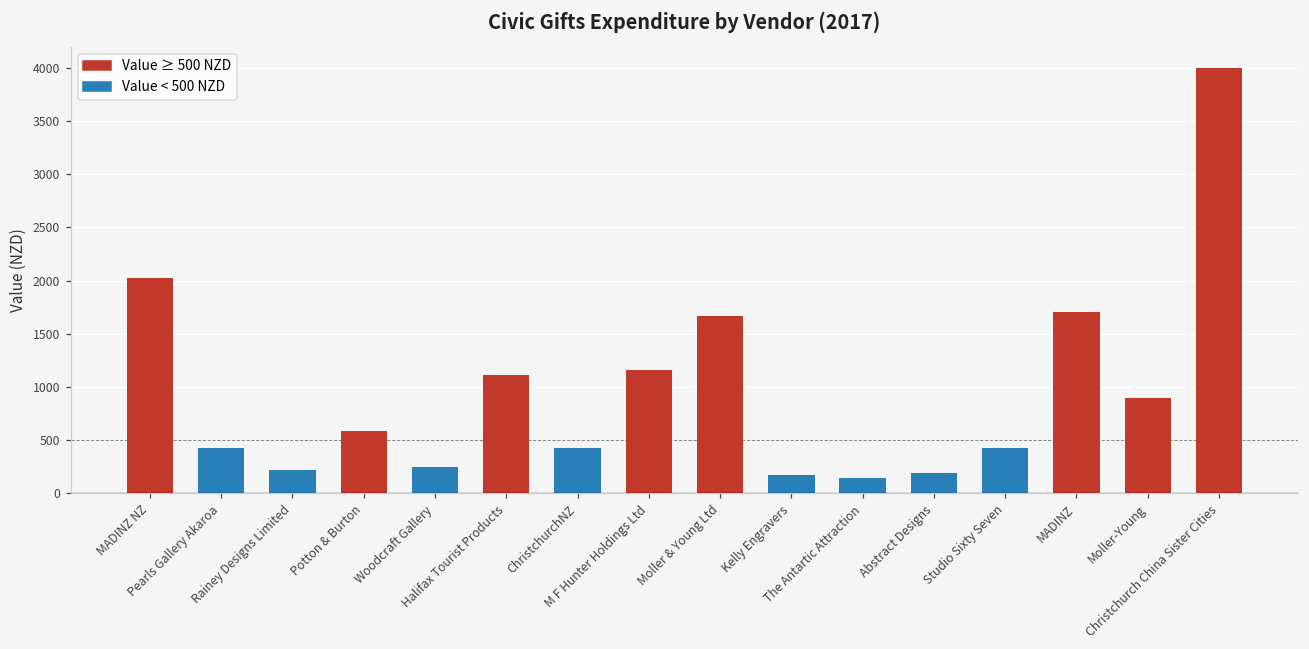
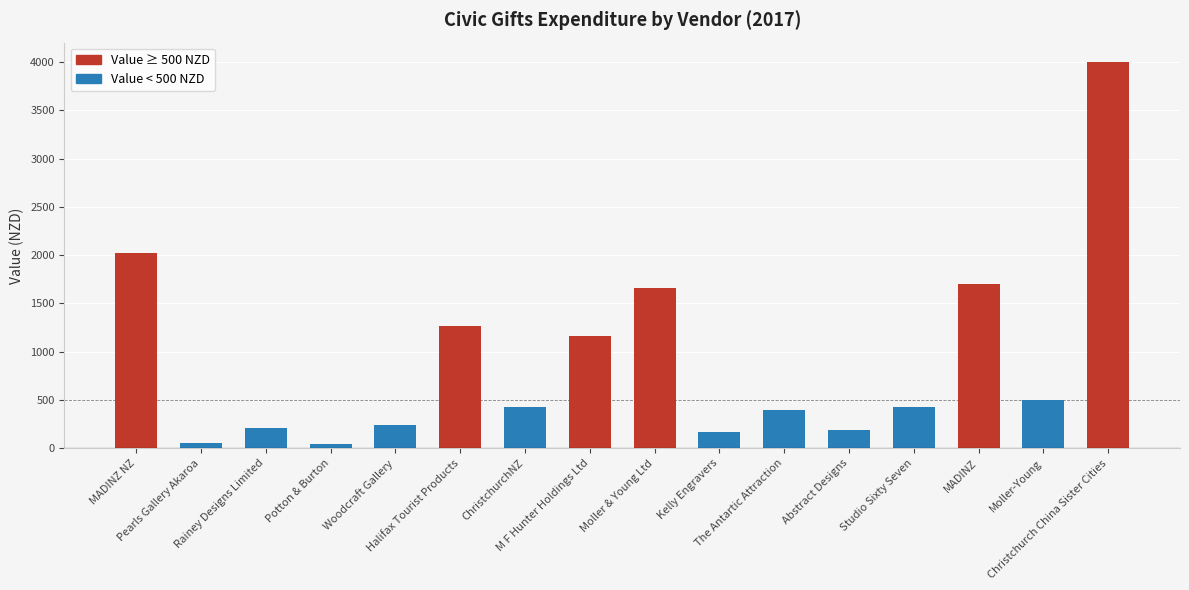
  {
    "MADINZ NZ": 2000,
-   "Pearls Gallery Akaroa": 400,
+   "Pearls Gallery Akaroa": 100,
    "Rainey Designs Limited": 200,
-   "Potton & Burton": 600,
+   "Potton & Burton": 0,
    "Woodcraft Gallery": 200,
-   "Halifax Tourist Products": 1100,
+   "Halifax Tourist Products": 1300,
    "ChristchurchNZ": 400,
    "M F Hunter Holdings Ltd": 1200,
    "Moller & Young Ltd": 1700,
    "Kelly Engravers": 200,
-   "The Antartic Attraction": 100,
+   "The Antartic Attraction": 400,
    "Abstract Designs": 200,
    "Studio Sixty Seven": 400,
    "MADINZ": 1700,
-   "Moller-Young": 900,
+   "Moller-Young": 500,
    "Christchurch China Sister Cities": 4000
  }
